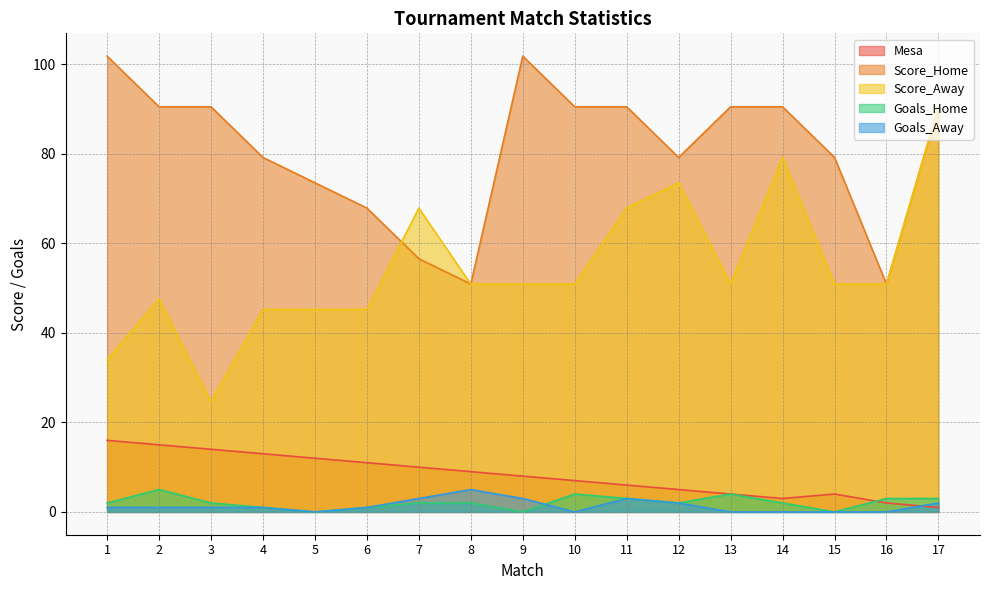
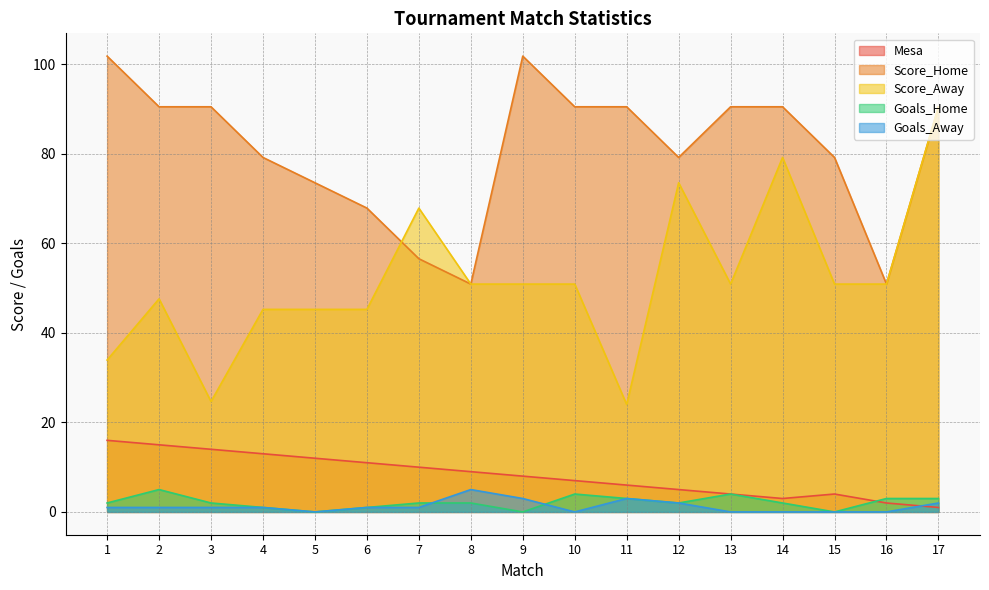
  {
    "Score_Away": {
      "1": 34,
      "2": 48,
      "3": 25,
      "4": 45,
      "5": 45,
      "6": 45,
      "7": 68,
      "9": 51,
      "10": 51,
-     "11": 68,
+     "11": 24,
      "12": 74,
      "13": 51,
      "14": 79,
      "15": 51
    },
    "Goals_Home": {
      "1": 2,
      "2": 5,
      "3": 2,
      "7": 2,
      "8": 2,
      "9": 0,
      "10": 4,
      "14": 2,
      "16": 3,
      "17": 3
    },
    "Goals_Away": {
      "1": 1,
      "2": 1,
      "3": 1,
-     "7": 3,
+     "7": 1,
      "8": 5,
      "9": 3,
      "10": 0,
      "13": 0,
      "14": 0,
      "16": 0,
      "17": 2
    }
  }
